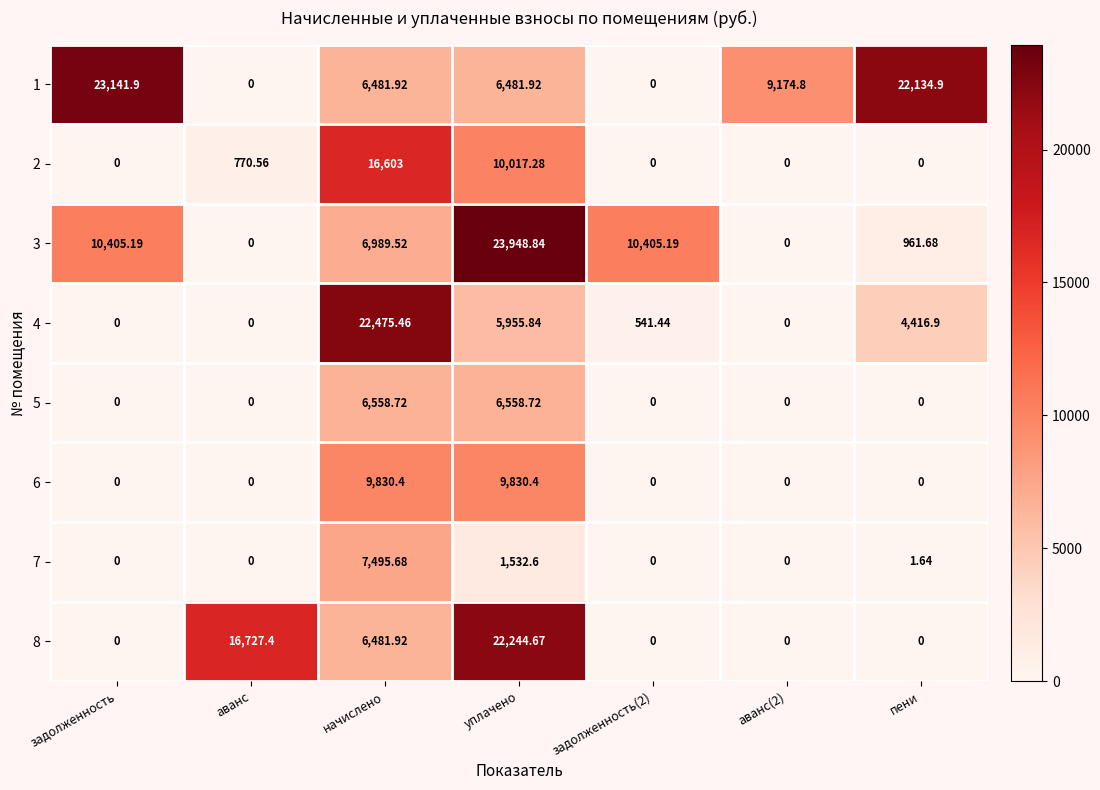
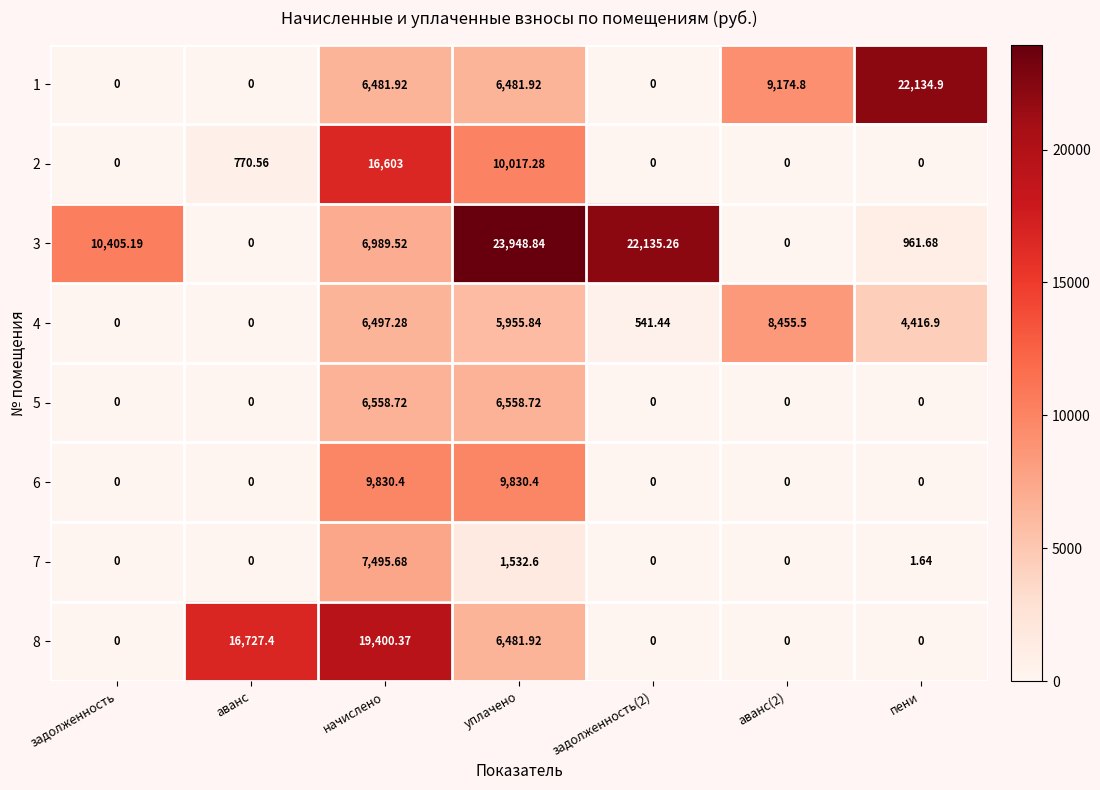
  {
    "1": {
-     "задолженность": "23,141.9",
+     "задолженность": "0",
      "аванс": "0",
      "начислено": "6,481.92",
      "уплачено": "6,481.92",
      "задолженность(2)": "0",
      "аванс(2)": "9,174.8",
      "пени": "22,134.9"
    },
    "2": {
      "задолженность": "0",
      "аванс": "770.56",
      "начислено": "16,603",
      "уплачено": "10,017.28",
      "задолженность(2)": "0",
      "аванс(2)": "0",
      "пени": "0"
    },
    "3": {
      "задолженность": "10,405.19",
      "аванс": "0",
      "начислено": "6,989.52",
      "уплачено": "23,948.84",
-     "задолженность(2)": "10,405.19",
+     "задолженность(2)": "22,135.26",
      "аванс(2)": "0",
      "пени": "961.68"
    },
    "4": {
      "задолженность": "0",
      "аванс": "0",
-     "начислено": "22,475.46",
+     "начислено": "6,497.28",
      "уплачено": "5,955.84",
      "задолженность(2)": "541.44",
-     "аванс(2)": "0",
+     "аванс(2)": "8,455.5",
      "пени": "4,416.9"
    },
    "5": {
      "задолженность": "0",
      "аванс": "0",
      "начислено": "6,558.72",
      "уплачено": "6,558.72",
      "задолженность(2)": "0",
      "аванс(2)": "0",
      "пени": "0"
    },
    "6": {
      "задолженность": "0",
      "аванс": "0",
      "начислено": "9,830.4",
      "уплачено": "9,830.4",
      "задолженность(2)": "0",
      "аванс(2)": "0",
      "пени": "0"
    },
    "7": {
      "задолженность": "0",
      "аванс": "0",
      "начислено": "7,495.68",
      "уплачено": "1,532.6",
      "задолженность(2)": "0",
      "аванс(2)": "0",
      "пени": "1.64"
    },
    "8": {
      "задолженность": "0",
      "аванс": "16,727.4",
-     "начислено": "6,481.92",
-     "уплачено": "22,244.67",
+     "начислено": "19,400.37",
+     "уплачено": "6,481.92",
      "задолженность(2)": "0",
      "аванс(2)": "0",
      "пени": "0"
    }
  }
